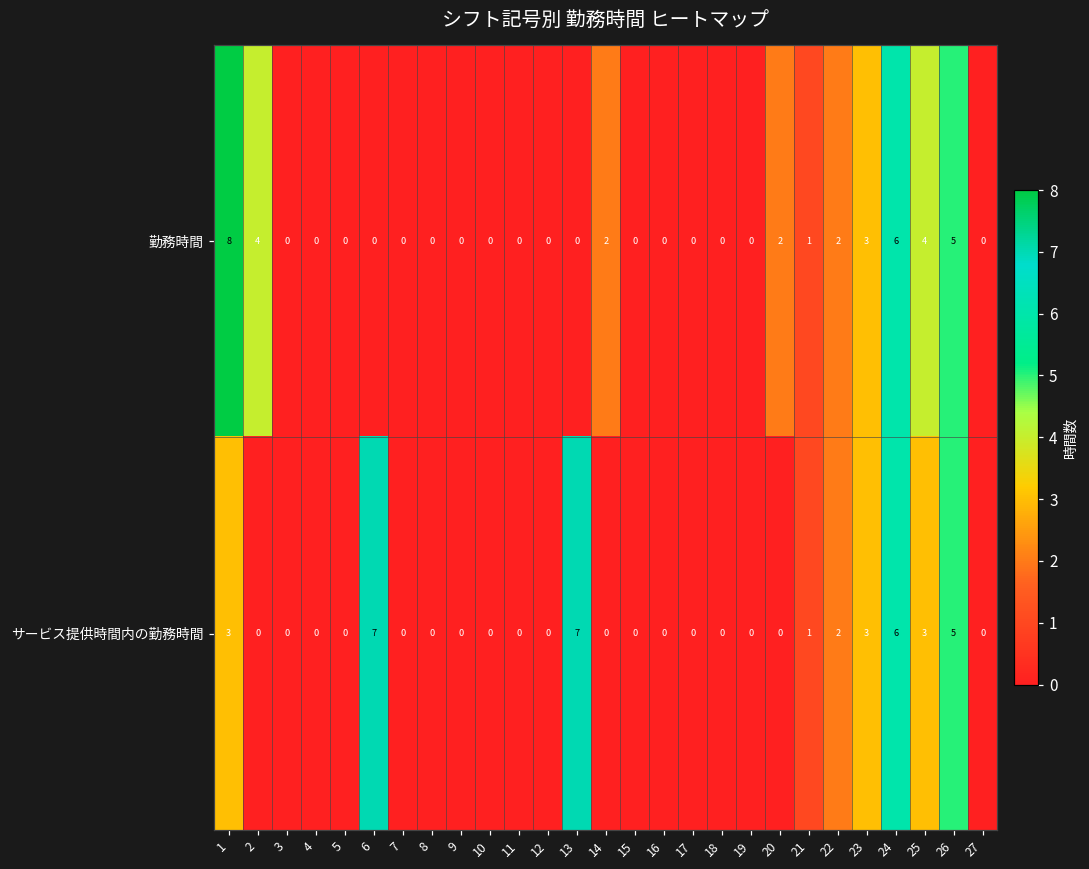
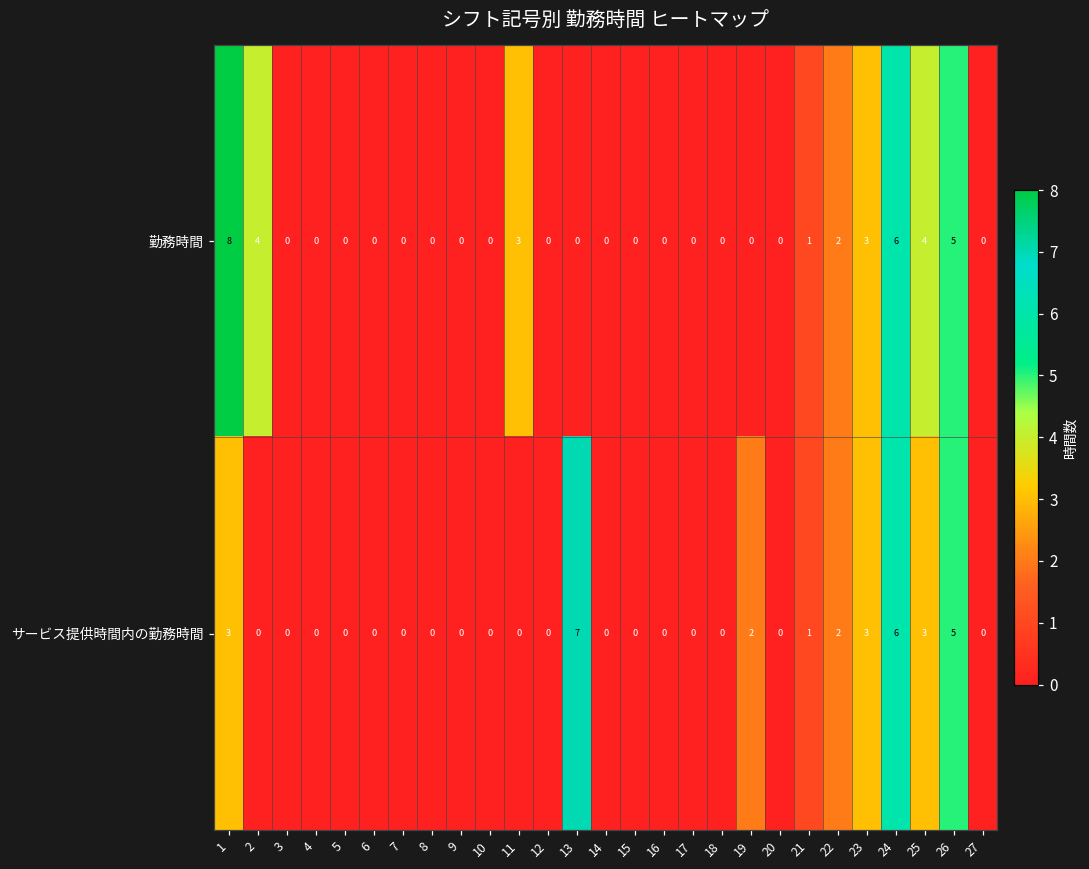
  {
    "勤務時間": {
      "1": 8,
      "2": 4,
      "3": 0,
      "4": 0,
      "5": 0,
      "6": 0,
      "7": 0,
      "8": 0,
      "9": 0,
      "10": 0,
-     "11": 0,
+     "11": 3,
      "12": 0,
      "13": 0,
-     "14": 2,
+     "14": 0,
      "15": 0,
      "16": 0,
      "17": 0,
      "18": 0,
      "19": 0,
-     "20": 2,
+     "20": 0,
      "21": 1,
      "22": 2,
      "23": 3,
      "24": 6,
      "25": 4,
      "26": 5,
      "27": 0
    },
    "サービス提供時間内の勤務時間": {
      "1": 3,
      "2": 0,
      "3": 0,
      "4": 0,
      "5": 0,
-     "6": 7,
+     "6": 0,
      "7": 0,
      "8": 0,
      "9": 0,
      "10": 0,
      "11": 0,
      "12": 0,
      "13": 7,
      "14": 0,
      "15": 0,
      "16": 0,
      "17": 0,
      "18": 0,
-     "19": 0,
+     "19": 2,
      "20": 0,
      "21": 1,
      "22": 2,
      "23": 3,
      "24": 6,
      "25": 3,
      "26": 5,
      "27": 0
    }
  }
